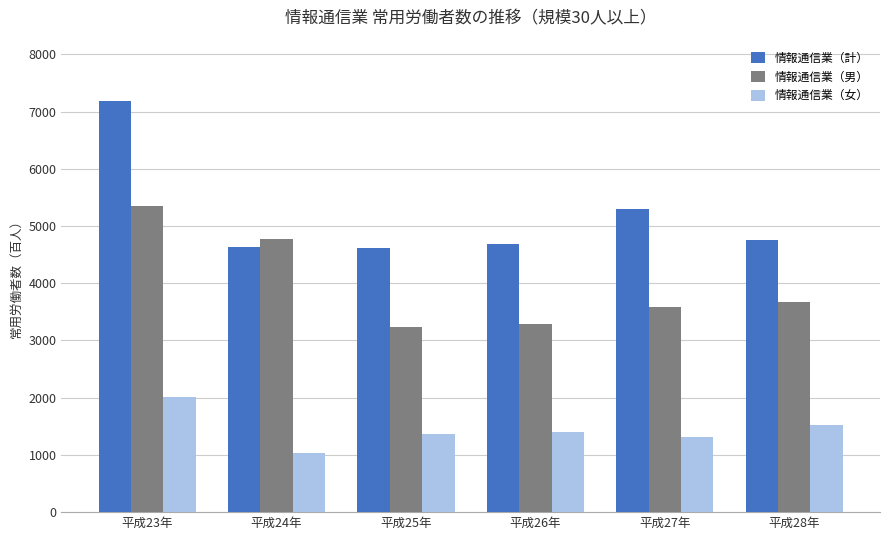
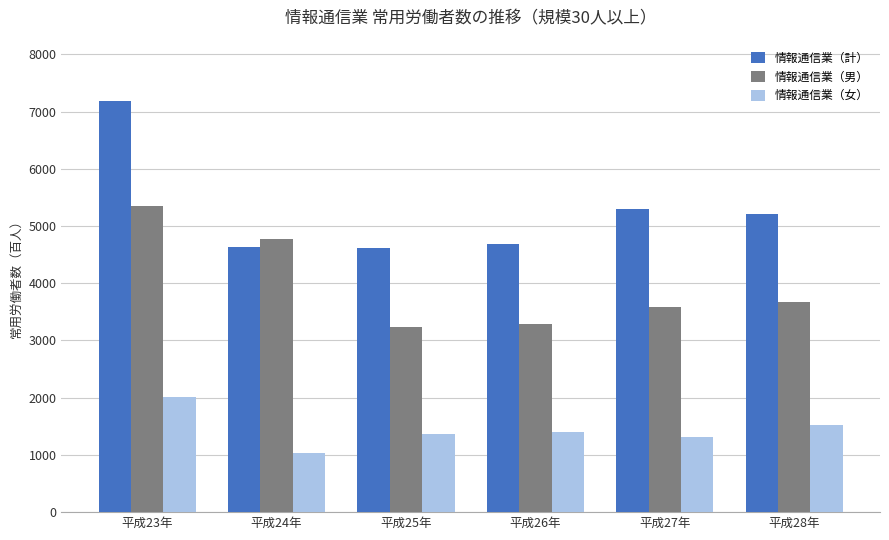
  {
    "情報通信業（計）": {
      "平成23年": 7200,
      "平成24年": 4600,
      "平成25年": 4600,
      "平成26年": 4700,
      "平成27年": 5300,
-     "平成28年": 4800
+     "平成28年": 5200
    },
    "情報通信業（男）": {
      "平成23年": 5300,
      "平成24年": 4800,
      "平成25年": 3200,
      "平成26年": 3300,
      "平成27年": 3600,
      "平成28年": 3700
    },
    "情報通信業（女）": {
      "平成23年": 2000,
      "平成24年": 1000,
      "平成25年": 1400,
      "平成26年": 1400,
      "平成27年": 1300,
      "平成28年": 1500
    }
  }
